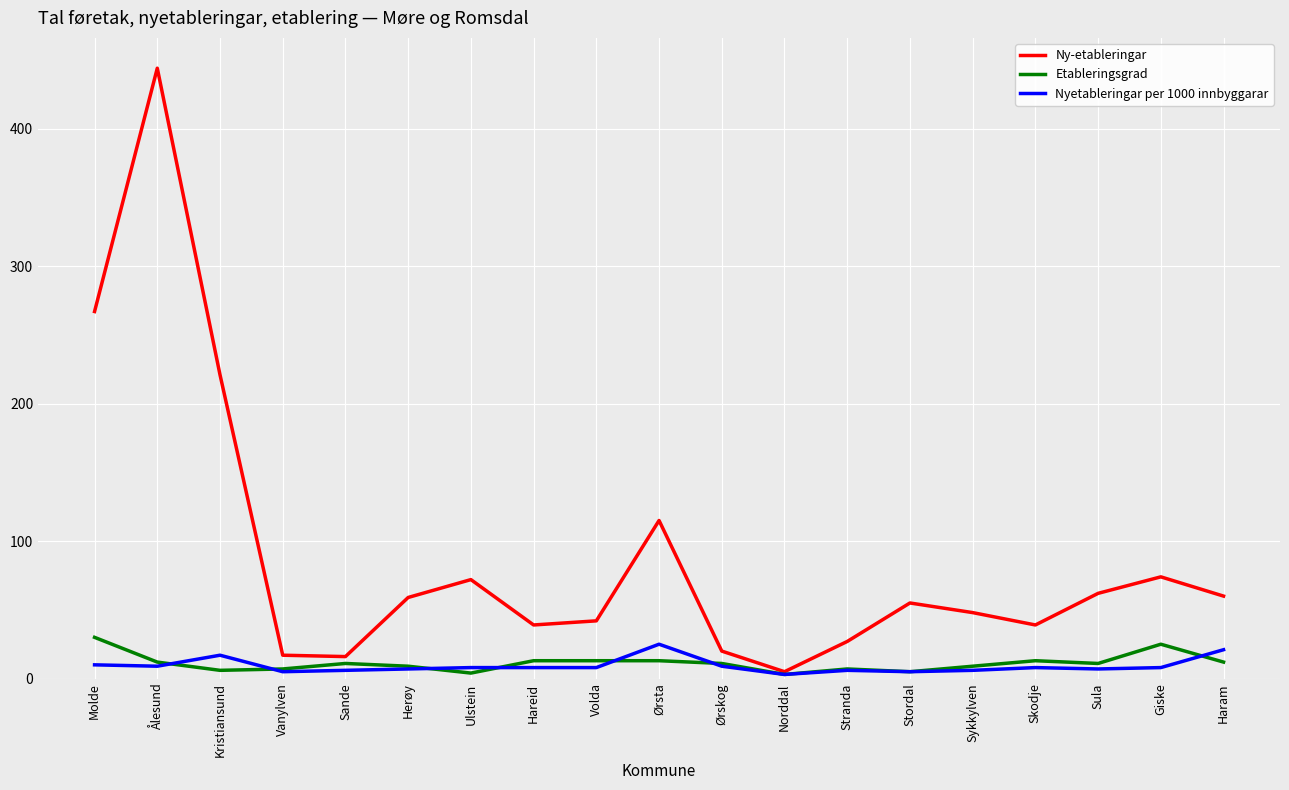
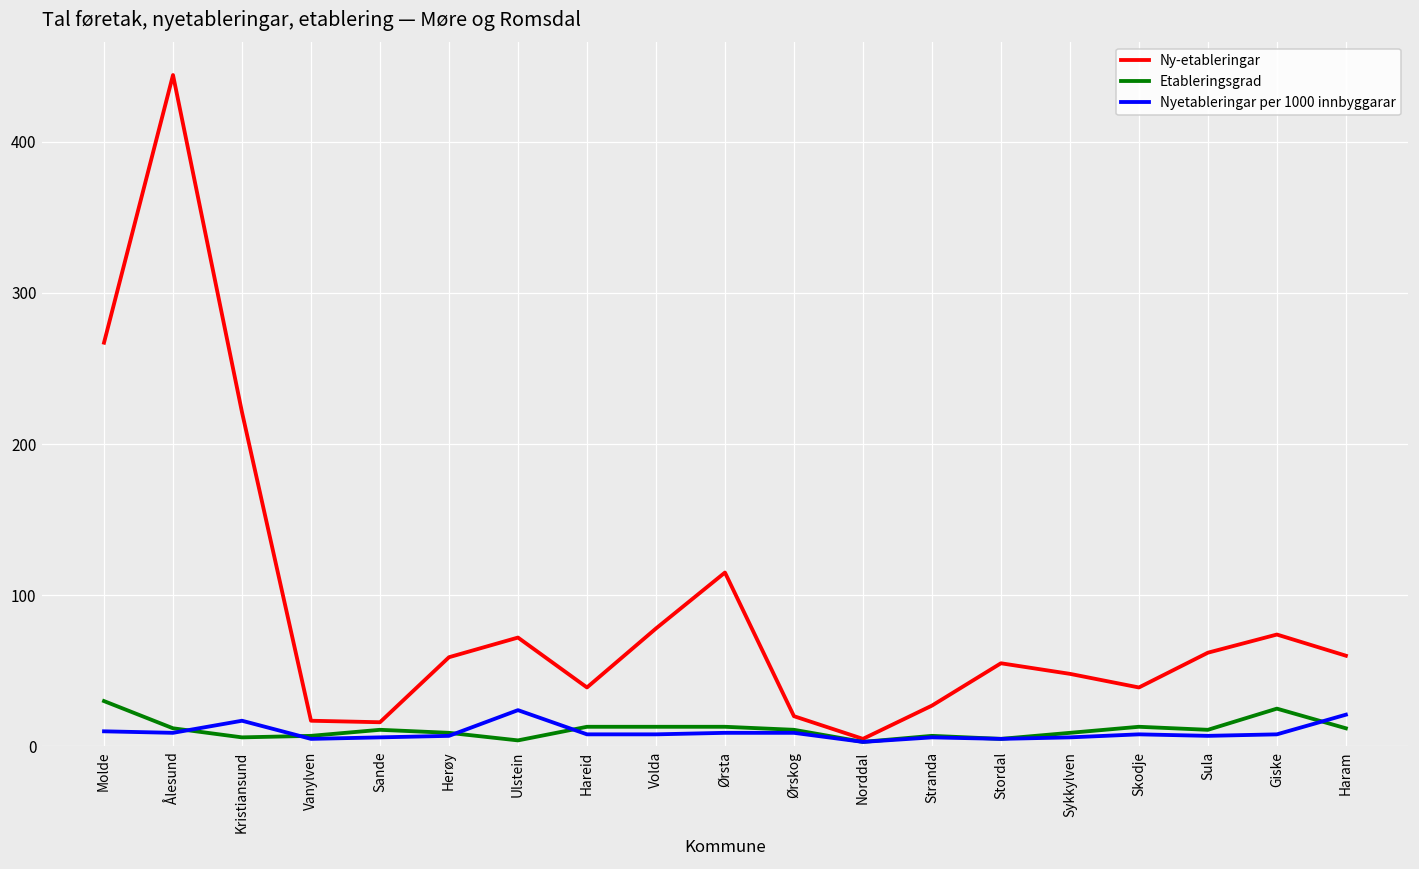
  {
    "Ny-etableringar": {
      "Molde": 267,
      "Ålesund": 444,
      "Kristiansund": 221,
      "Vanylven": 17,
      "Sande": 16,
      "Herøy": 59,
      "Ulstein": 72,
      "Hareid": 39,
-     "Volda": 42,
+     "Volda": 78,
      "Ørsta": 115,
      "Ørskog": 20,
      "Norddal": 5,
      "Stranda": 27,
      "Stordal": 55,
      "Sykkylven": 48,
      "Skodje": 39,
      "Sula": 62,
      "Giske": 74,
      "Haram": 60
    },
    "Etableringsgrad": {
      "Molde": 30,
      "Ålesund": 12,
      "Kristiansund": 6,
      "Vanylven": 7,
      "Sande": 11,
      "Herøy": 9,
      "Ulstein": 4,
      "Hareid": 13,
      "Volda": 13,
      "Ørsta": 13,
      "Ørskog": 11,
      "Sykkylven": 9,
      "Skodje": 13,
      "Sula": 11,
      "Giske": 25,
      "Haram": 12
    },
    "Nyetableringar per 1000 innbyggarar": {
      "Molde": 10,
      "Ålesund": 9,
      "Kristiansund": 17,
      "Vanylven": 5,
      "Sande": 6,
      "Herøy": 7,
-     "Ulstein": 8,
+     "Ulstein": 24,
      "Hareid": 8,
      "Volda": 8,
-     "Ørsta": 25,
+     "Ørsta": 9,
      "Ørskog": 9,
      "Sykkylven": 6,
      "Skodje": 8,
      "Sula": 7,
      "Giske": 8,
      "Haram": 21
    }
  }
